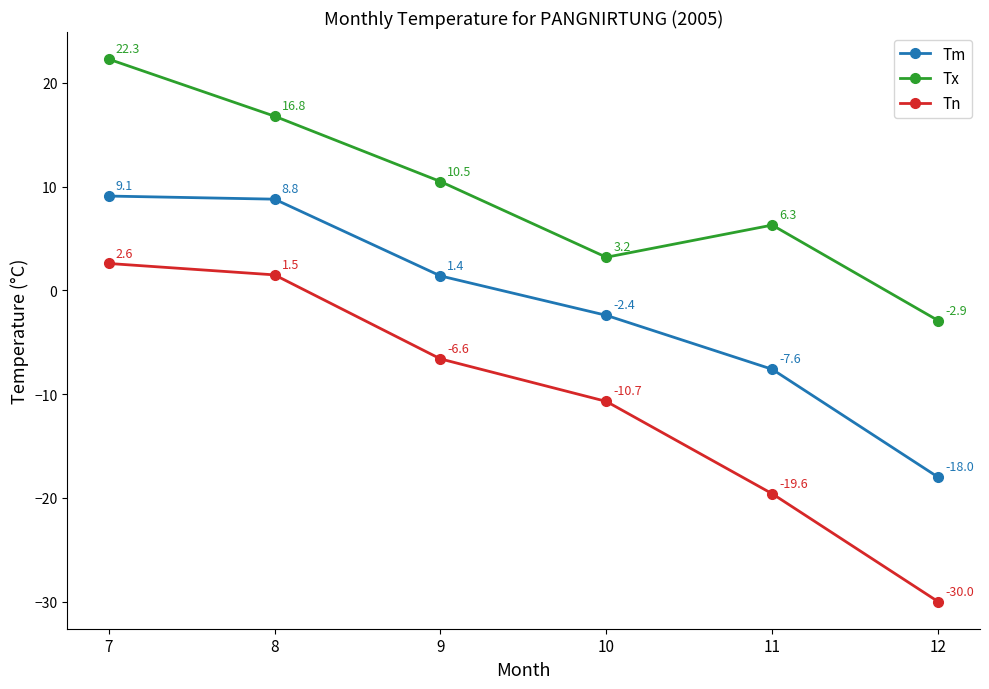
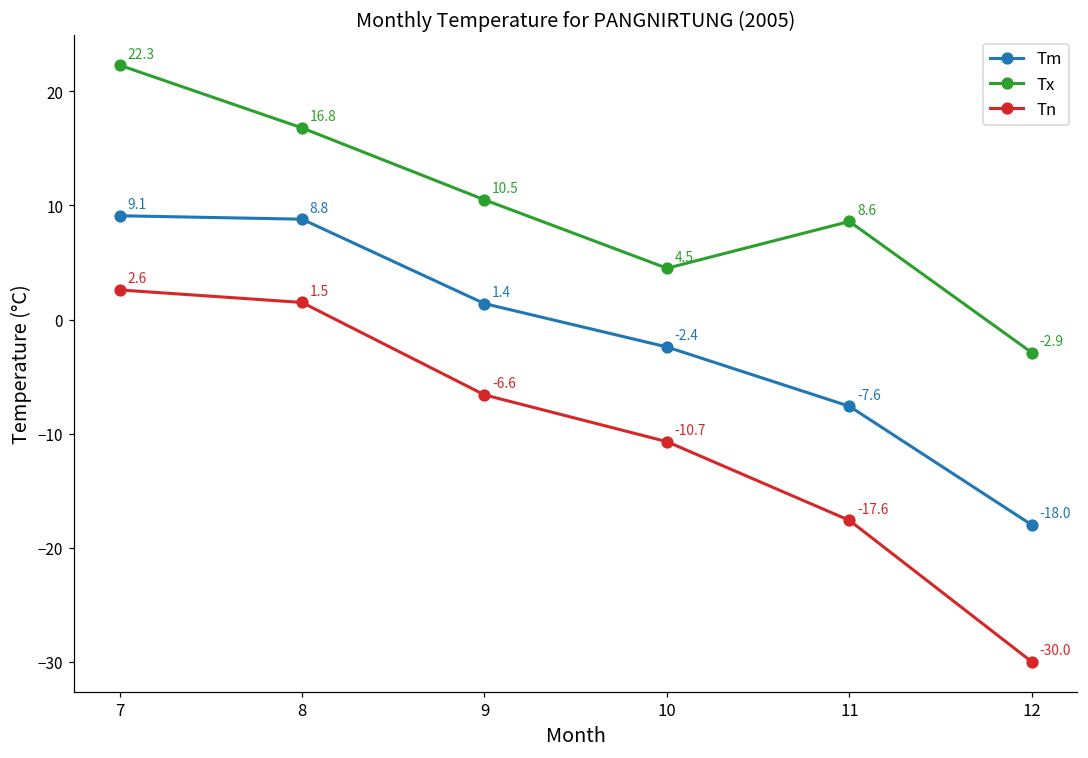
  {
    "Tm": {
      "7": 9.1,
      "8": 8.8,
      "9": 1.4,
      "10": -2.4,
      "11": -7.6,
      "12": -18.0
    },
    "Tx": {
      "7": 22.3,
      "8": 16.8,
      "9": 10.5,
-     "10": 3.2,
-     "11": 6.3,
+     "10": 4.5,
+     "11": 8.6,
      "12": -2.9
    },
    "Tn": {
      "7": 2.6,
      "8": 1.5,
      "9": -6.6,
      "10": -10.7,
-     "11": -19.6,
+     "11": -17.6,
      "12": -30.0
    }
  }
